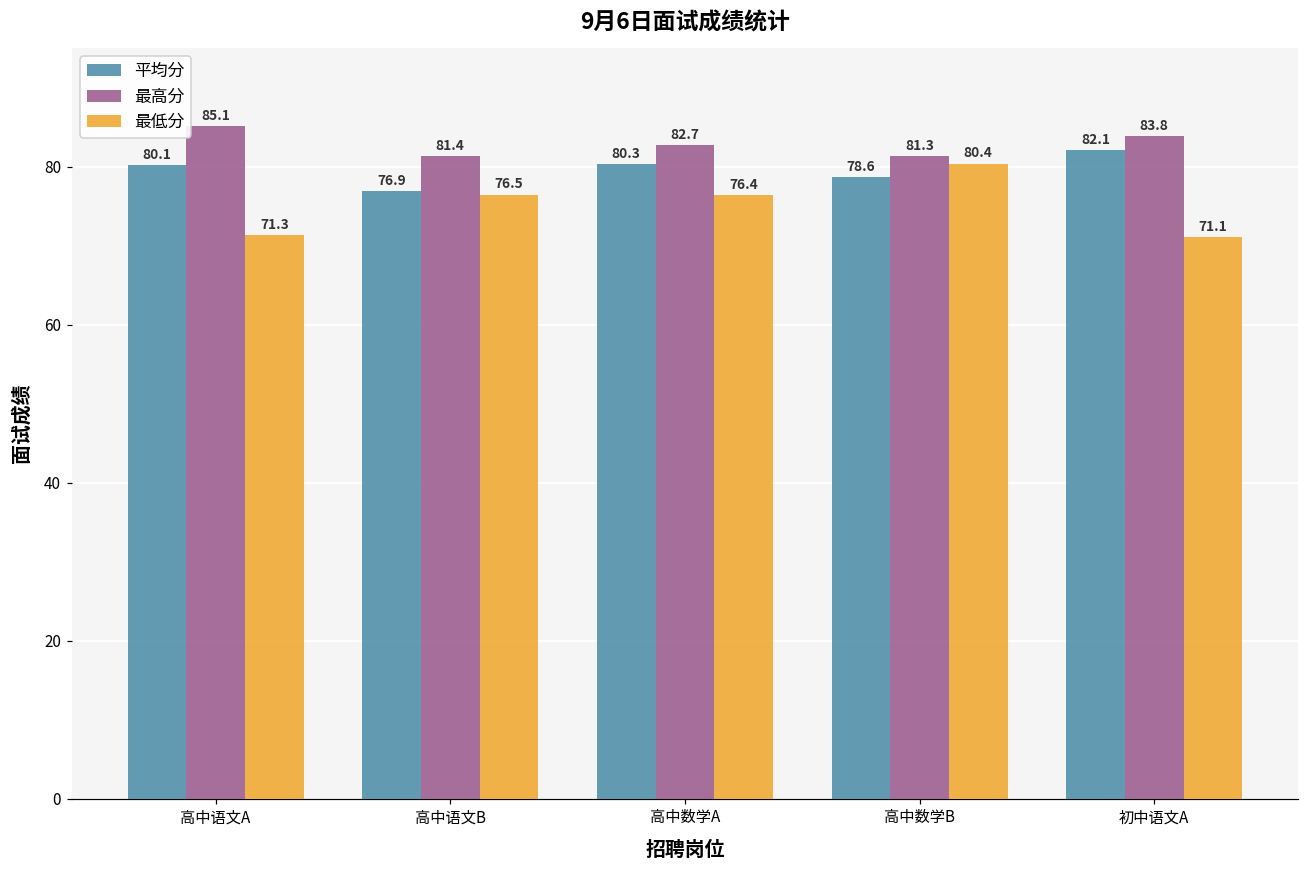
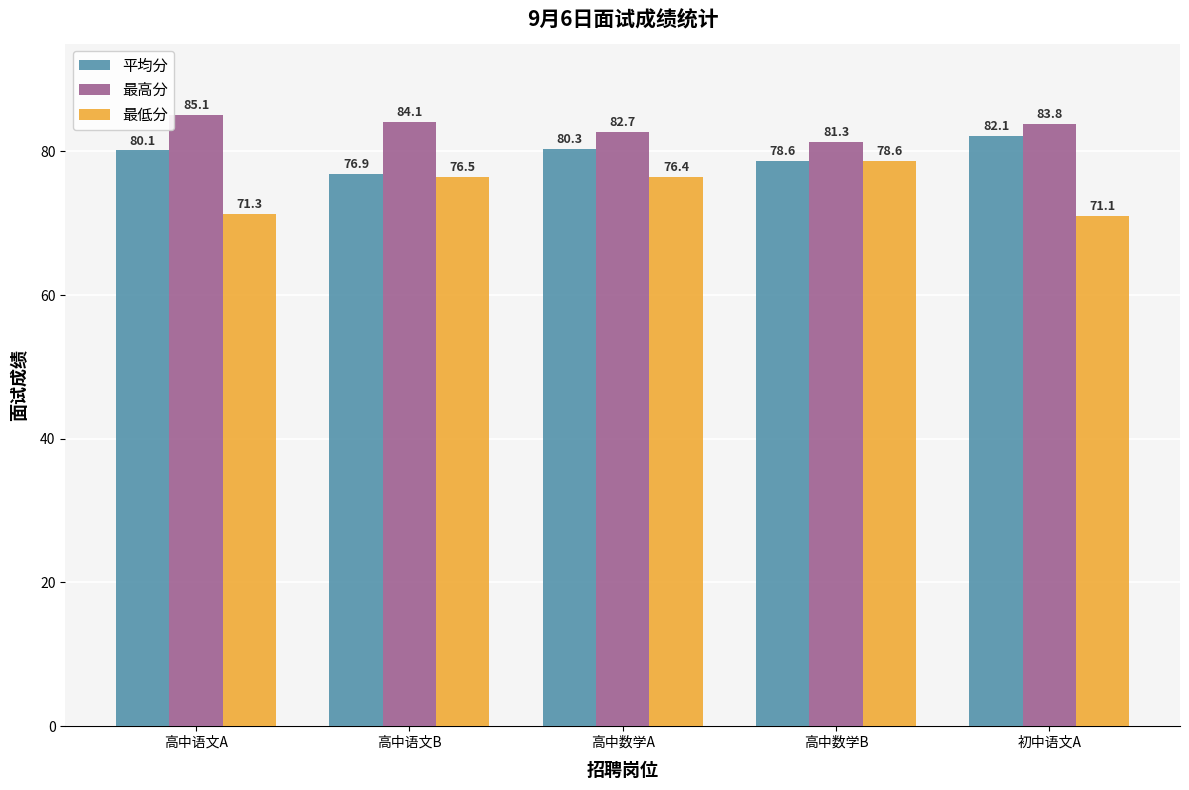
  {
    "平均分": {
      "高中语文A": 80.1,
      "高中语文B": 76.9,
      "高中数学A": 80.3,
      "高中数学B": 78.6,
      "初中语文A": 82.1
    },
    "最高分": {
      "高中语文A": 85.1,
-     "高中语文B": 81.4,
+     "高中语文B": 84.1,
      "高中数学A": 82.7,
      "高中数学B": 81.3,
      "初中语文A": 83.8
    },
    "最低分": {
      "高中语文A": 71.3,
      "高中语文B": 76.5,
      "高中数学A": 76.4,
-     "高中数学B": 80.4,
+     "高中数学B": 78.6,
      "初中语文A": 71.1
    }
  }
